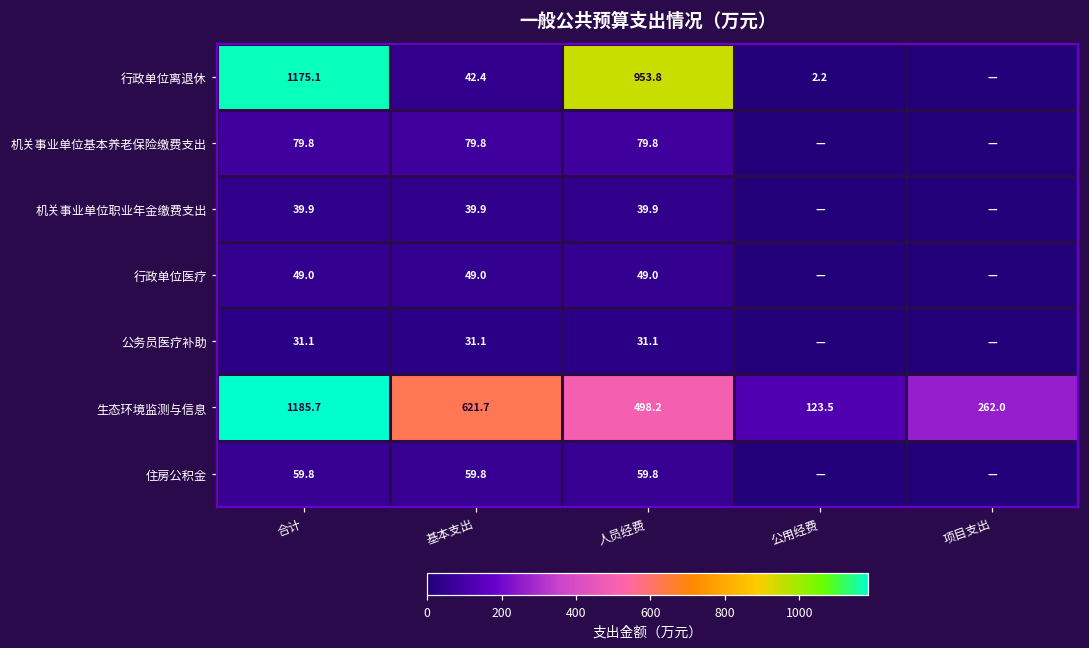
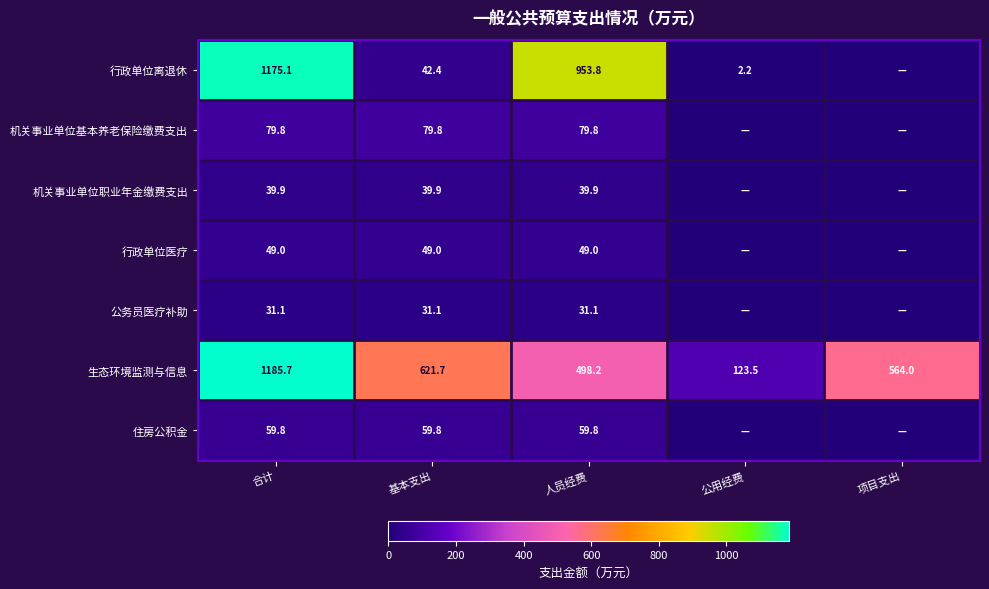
  {
    "行政单位离退休": {
      "合计": 1175.1,
      "基本支出": 42.4,
      "人员经费": 953.8,
      "公用经费": 2.2
    },
    "机关事业单位基本养老保险缴费支出": {
      "合计": 79.8,
      "基本支出": 79.8,
      "人员经费": 79.8
    },
    "机关事业单位职业年金缴费支出": {
      "合计": 39.9,
      "基本支出": 39.9,
      "人员经费": 39.9
    },
    "行政单位医疗": {
      "合计": 49.0,
      "基本支出": 49.0,
      "人员经费": 49.0
    },
    "公务员医疗补助": {
      "合计": 31.1,
      "基本支出": 31.1,
      "人员经费": 31.1
    },
    "生态环境监测与信息": {
      "合计": 1185.7,
      "基本支出": 621.7,
      "人员经费": 498.2,
      "公用经费": 123.5,
-     "项目支出": 262.0
+     "项目支出": 564.0
    },
    "住房公积金": {
      "合计": 59.8,
      "基本支出": 59.8,
      "人员经费": 59.8
    }
  }
